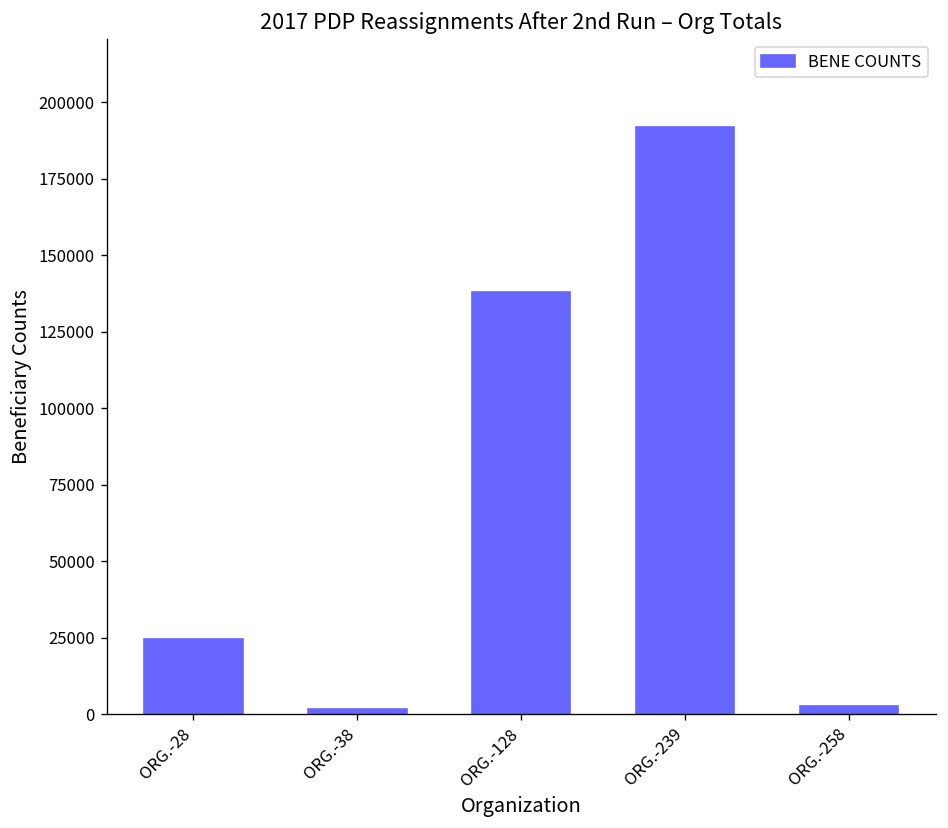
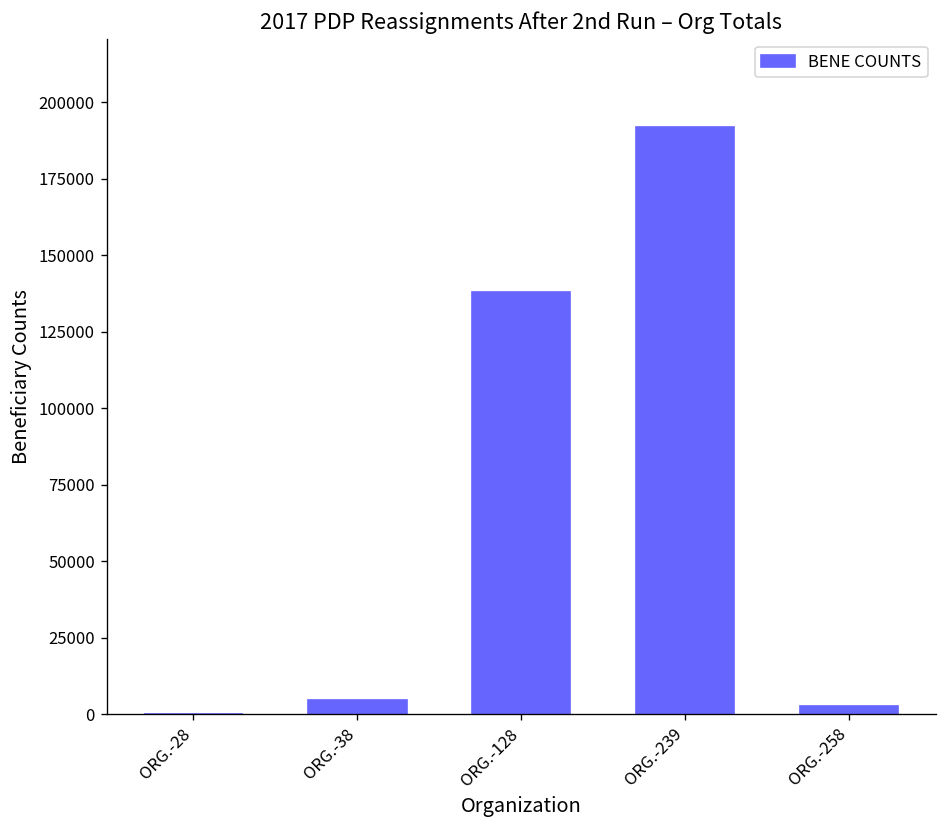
  {
-   "ORG.-28": 24000,
-   "ORG.-38": 2000,
+   "ORG.-28": 0,
+   "ORG.-38": 5000,
    "ORG.-128": 138000,
    "ORG.-239": 192000,
    "ORG.-258": 3000
  }
